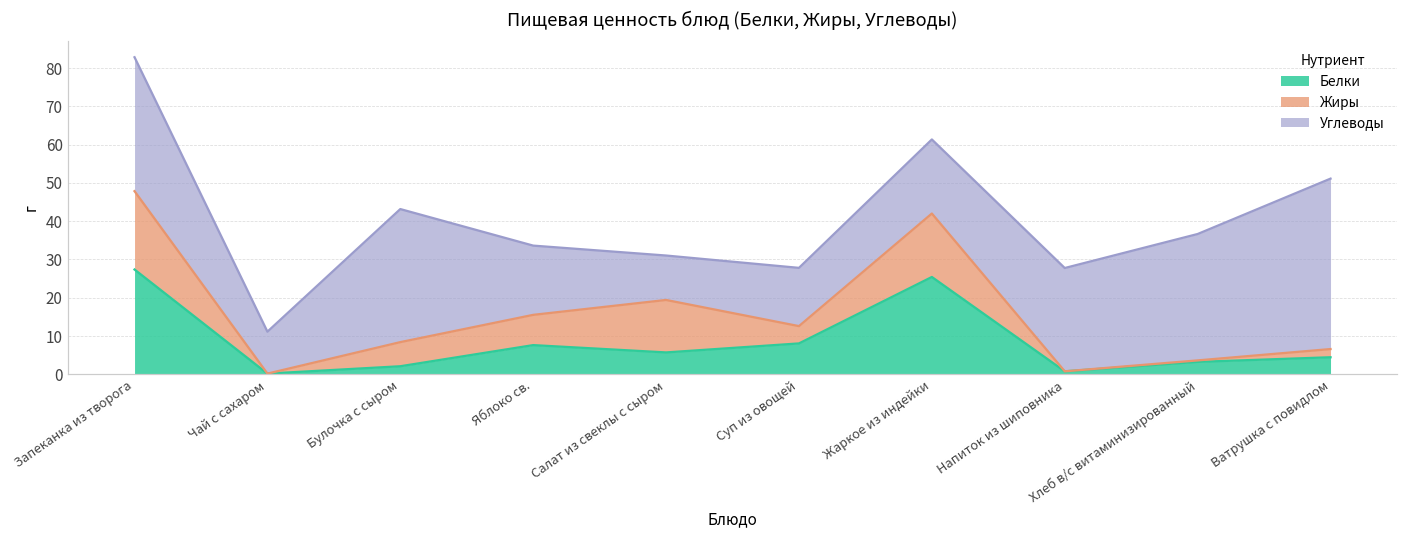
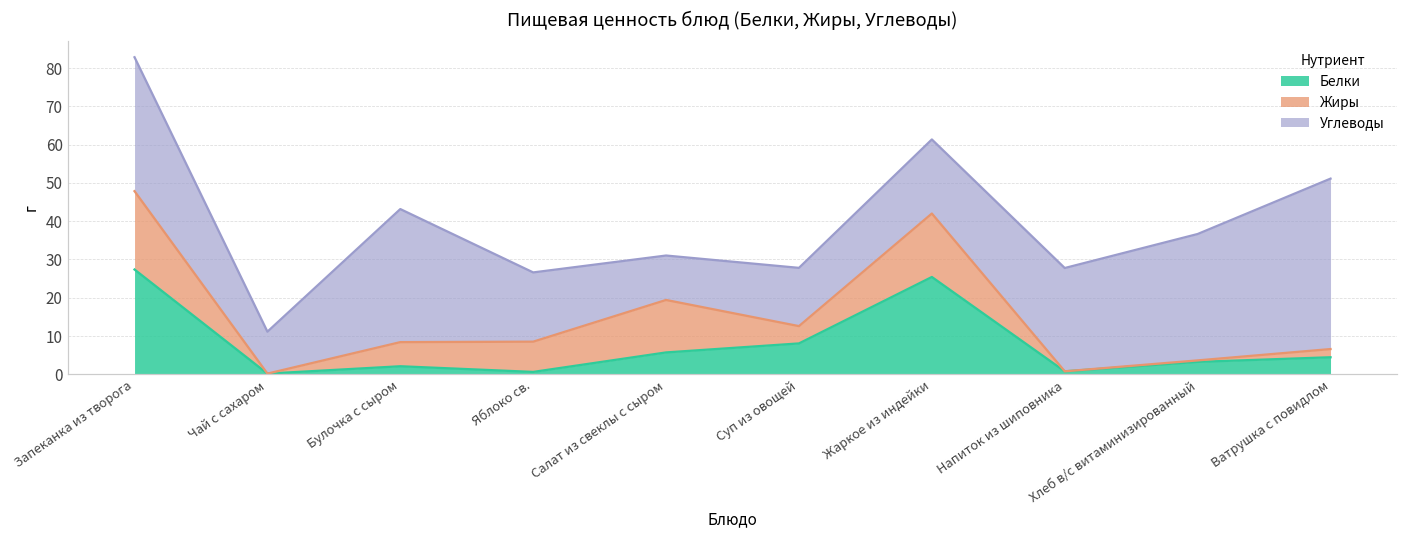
  {
    "Белки": {
      "Запеканка из творога": 27,
      "Булочка с сыром": 2,
-     "Яблоко св.": 8,
+     "Яблоко св.": 1,
      "Салат из свеклы с сыром": 6,
      "Суп из овощей": 8,
      "Жаркое из индейки": 25,
      "Ватрушка с повидлом": 4
    },
    "Жиры": {
      "Запеканка из творога": 20,
      "Булочка с сыром": 6,
      "Яблоко св.": 8,
      "Салат из свеклы с сыром": 14,
      "Суп из овощей": 5,
      "Жаркое из индейки": 17,
      "Ватрушка с повидлом": 2
    },
    "Углеводы": {
      "Запеканка из творога": 35,
      "Чай с сахаром": 11,
      "Булочка с сыром": 35,
      "Яблоко св.": 18,
      "Салат из свеклы с сыром": 12,
      "Суп из овощей": 15,
      "Жаркое из индейки": 19,
      "Напиток из шиповника": 27,
      "Хлеб в/с витаминизированный": 33,
      "Ватрушка с повидлом": 45
    }
  }
